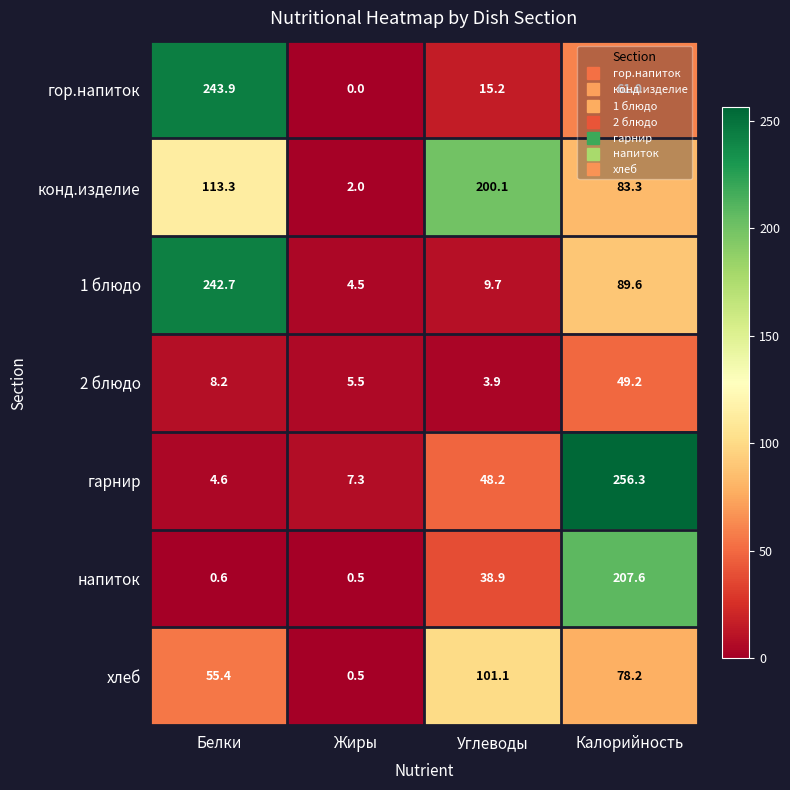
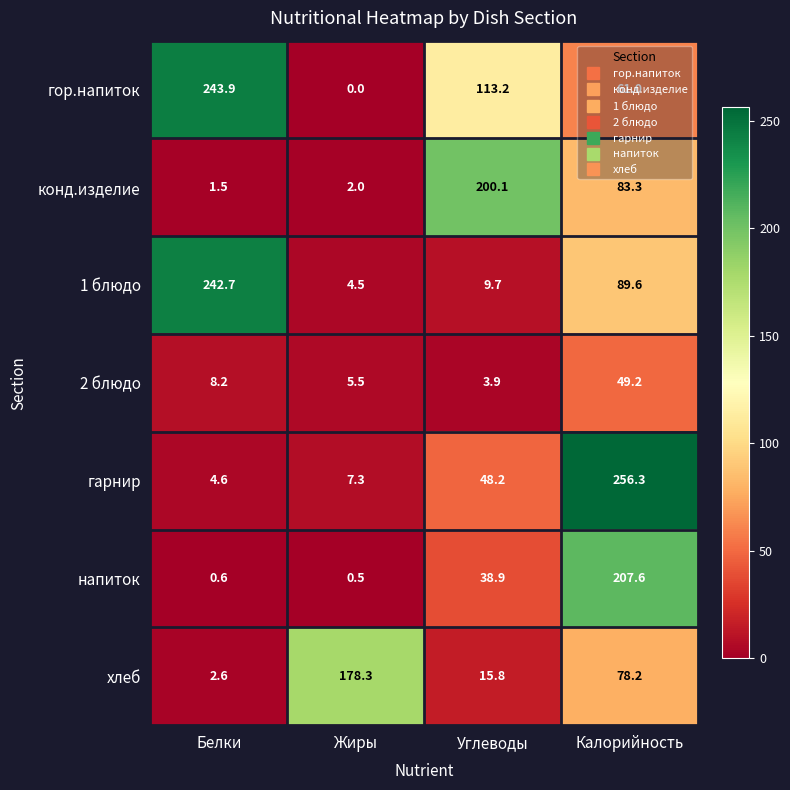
  {
    "гор.напиток": {
      "Белки": 243.9,
      "Жиры": 0.0,
-     "Углеводы": 15.2
+     "Углеводы": 113.2
    },
    "конд.изделие": {
-     "Белки": 113.3,
+     "Белки": 1.5,
      "Жиры": 2.0,
      "Углеводы": 200.1,
      "Калорийность": 83.3
    },
    "1 блюдо": {
      "Белки": 242.7,
      "Жиры": 4.5,
      "Углеводы": 9.7,
      "Калорийность": 89.6
    },
    "2 блюдо": {
      "Белки": 8.2,
      "Жиры": 5.5,
      "Углеводы": 3.9,
      "Калорийность": 49.2
    },
    "гарнир": {
      "Белки": 4.6,
      "Жиры": 7.3,
      "Углеводы": 48.2,
      "Калорийность": 256.3
    },
    "напиток": {
      "Белки": 0.6,
      "Жиры": 0.5,
      "Углеводы": 38.9,
      "Калорийность": 207.6
    },
    "хлеб": {
-     "Белки": 55.4,
-     "Жиры": 0.5,
-     "Углеводы": 101.1,
+     "Белки": 2.6,
+     "Жиры": 178.3,
+     "Углеводы": 15.8,
      "Калорийность": 78.2
    }
  }
